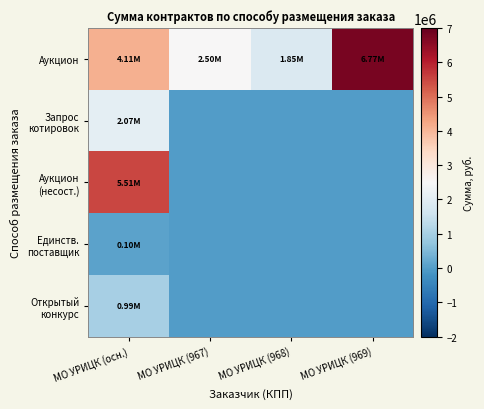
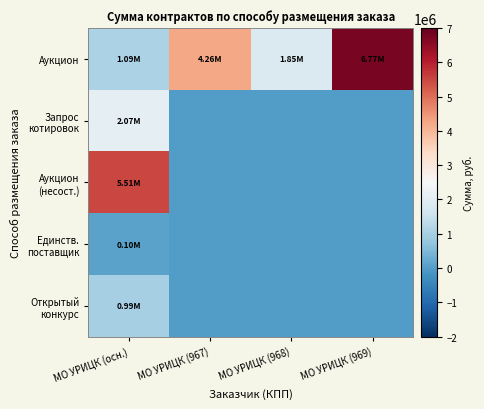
  {
    "Аукцион": {
-     "МО УРИЦК (осн.)": "4.11M",
-     "МО УРИЦК (967)": "2.50M",
+     "МО УРИЦК (осн.)": "1.09M",
+     "МО УРИЦК (967)": "4.26M",
      "МО УРИЦК (968)": "1.85M",
      "МО УРИЦК (969)": "6.77M"
    },
    "Запрос котировок": {
      "МО УРИЦК (осн.)": "2.07M"
    },
    "Аукцион (несост.)": {
      "МО УРИЦК (осн.)": "5.51M"
    },
    "Единств. поставщик": {
      "МО УРИЦК (осн.)": "0.10M"
    },
    "Открытый конкурс": {
      "МО УРИЦК (осн.)": "0.99M"
    }
  }
